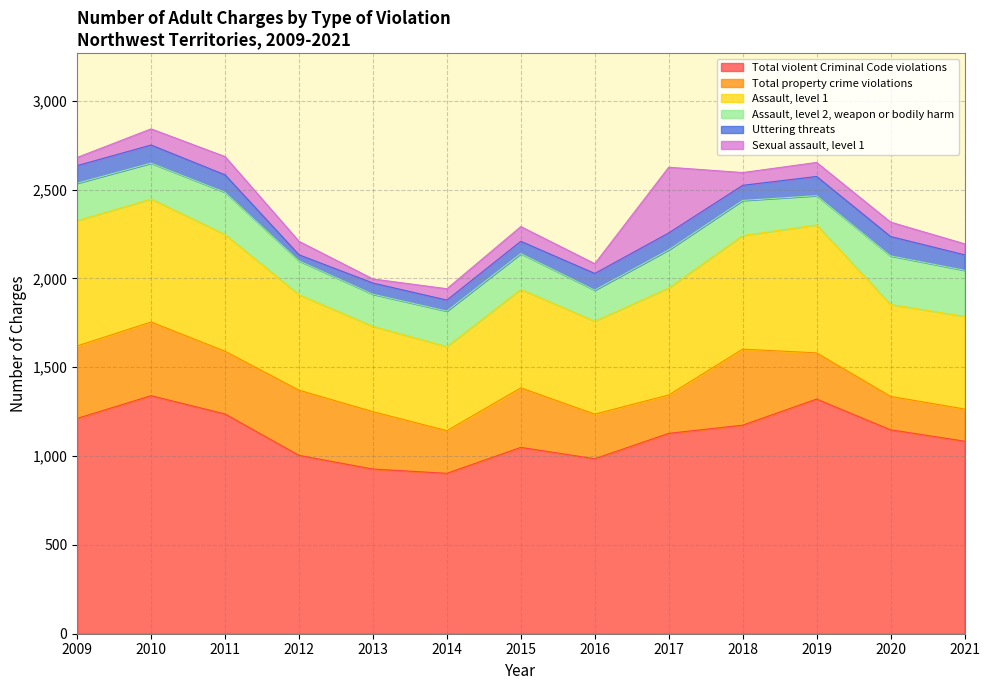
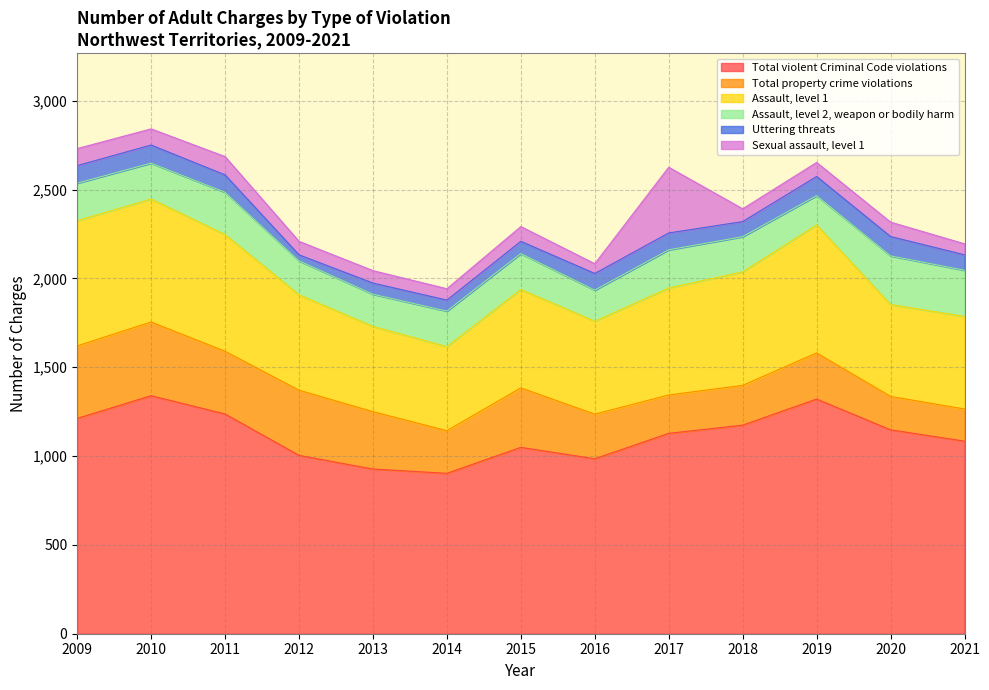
  {
    "Total violent Criminal Code violations": {
      "2009": "1,210",
      "2010": "1,340",
      "2011": "1,240",
      "2012": "1,000",
      "2013": "930",
      "2014": "900",
      "2015": "1,050",
      "2016": "990",
      "2017": "1,130",
      "2018": "1,170",
      "2019": "1,320",
      "2020": "1,150",
      "2021": "1,080"
    },
    "Total property crime violations": {
      "2009": "410",
      "2010": "420",
      "2011": "350",
      "2012": "370",
      "2013": "320",
      "2014": "240",
      "2015": "340",
      "2016": "250",
      "2017": "220",
-     "2018": "430",
+     "2018": "220",
      "2019": "260",
      "2020": "190",
      "2021": "180"
    },
    "Assault, level 1": {
      "2009": "710",
      "2010": "690",
      "2011": "660",
      "2012": "540",
      "2013": "480",
      "2014": "470",
      "2015": "550",
      "2016": "520",
      "2017": "600",
      "2018": "640",
      "2019": "720",
      "2020": "520",
      "2021": "520"
    },
    "Assault, level 2, weapon or bodily harm": {
      "2009": "210",
      "2010": "200",
      "2011": "240",
      "2012": "190",
      "2013": "180",
      "2014": "200",
      "2015": "200",
      "2016": "180",
      "2017": "220",
      "2018": "200",
      "2019": "170",
      "2020": "270",
      "2021": "260"
    },
    "Uttering threats": {
      "2009": "100",
      "2010": "100",
      "2011": "100",
      "2012": "30",
      "2013": "60",
      "2014": "60",
      "2015": "70",
      "2016": "90",
      "2017": "100",
      "2018": "90",
      "2019": "110",
      "2020": "110",
      "2021": "90"
    },
    "Sexual assault, level 1": {
-     "2009": "50",
+     "2009": "100",
      "2010": "90",
      "2011": "100",
      "2012": "80",
-     "2013": "20",
+     "2013": "70",
      "2014": "60",
      "2015": "80",
      "2016": "60",
      "2017": "370",
      "2018": "70",
      "2019": "80",
      "2020": "80",
      "2021": "60"
    }
  }
